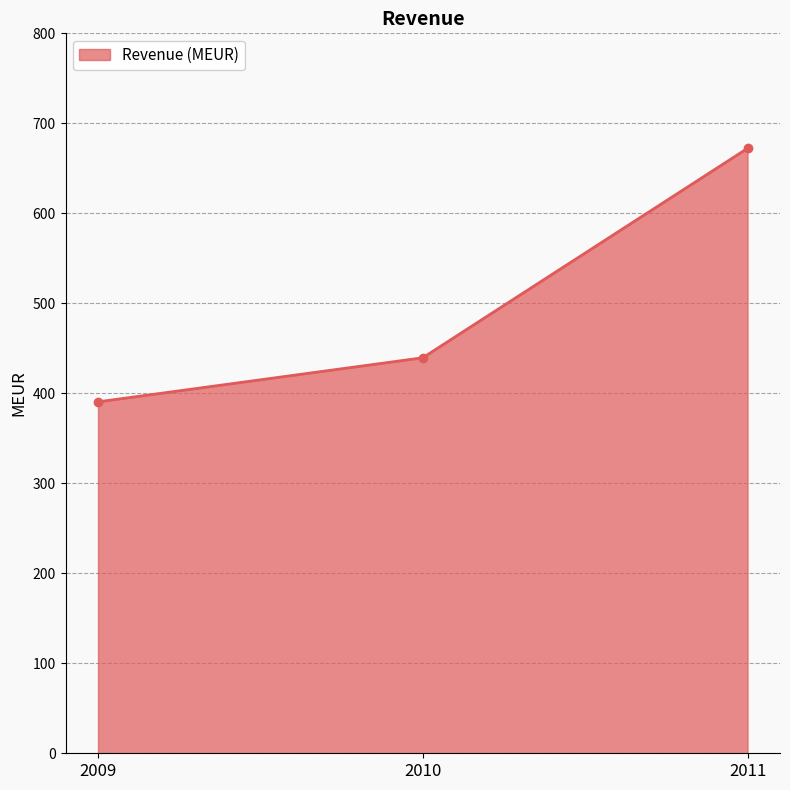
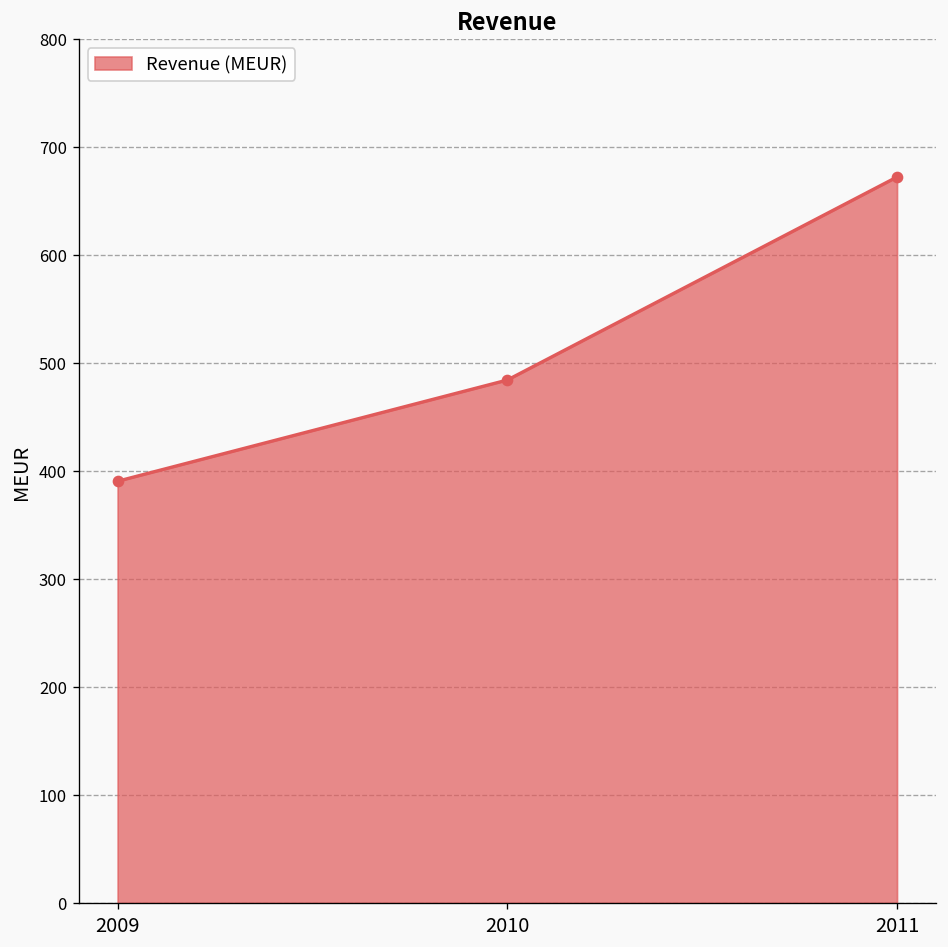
  {
    "2009": 390,
-   "2010": 440,
+   "2010": 480,
    "2011": 670
  }
